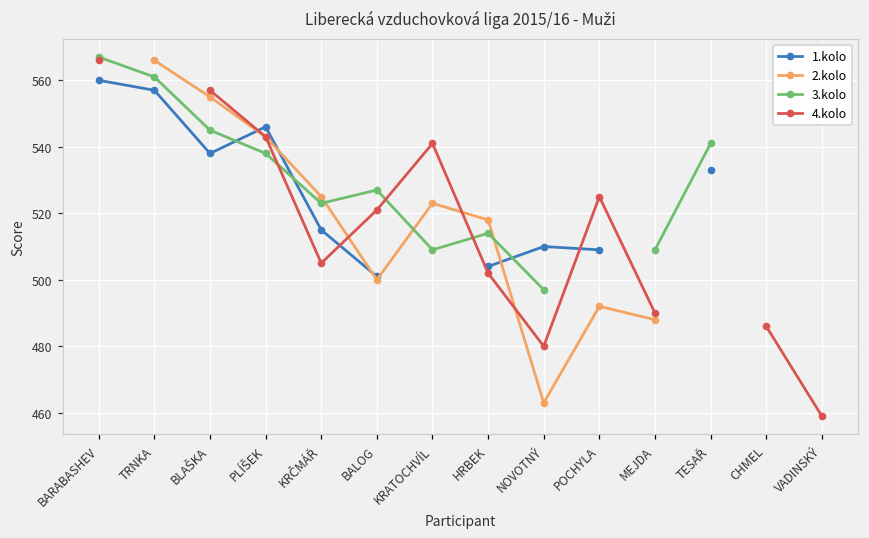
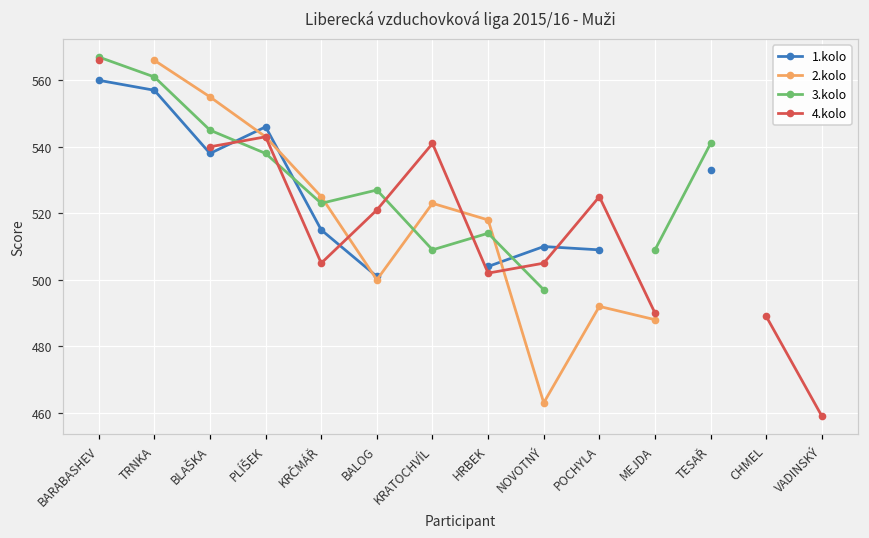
  {
    "1.kolo": {
      "BARABASHEV": 560,
      "TRNKA": 557,
      "BLAŠKA": 538,
      "PLÍŠEK": 546,
      "KRČMÁŘ": 515,
      "BALOG": 501,
      "HRBEK": 504,
      "NOVOTNÝ": 510,
      "POCHYLA": 509,
      "TESAŘ": 533
    },
    "2.kolo": {
      "TRNKA": 566,
      "BLAŠKA": 555,
      "KRČMÁŘ": 525,
      "BALOG": 500,
      "KRATOCHVÍL": 523,
      "HRBEK": 518,
      "NOVOTNÝ": 463,
      "POCHYLA": 492,
      "MEJDA": 488
    },
    "3.kolo": {
      "BARABASHEV": 567,
      "TRNKA": 561,
      "BLAŠKA": 545,
      "PLÍŠEK": 538,
      "KRČMÁŘ": 523,
      "BALOG": 527,
      "KRATOCHVÍL": 509,
      "HRBEK": 514,
      "NOVOTNÝ": 497,
      "MEJDA": 509,
      "TESAŘ": 541
    },
    "4.kolo": {
      "BARABASHEV": 566,
-     "BLAŠKA": 557,
+     "BLAŠKA": 540,
      "KRČMÁŘ": 505,
      "BALOG": 521,
      "KRATOCHVÍL": 541,
      "HRBEK": 502,
-     "NOVOTNÝ": 480,
+     "NOVOTNÝ": 505,
      "POCHYLA": 525,
      "MEJDA": 490,
-     "CHMEL": 486,
+     "CHMEL": 489,
      "VADINSKÝ": 459
    }
  }
